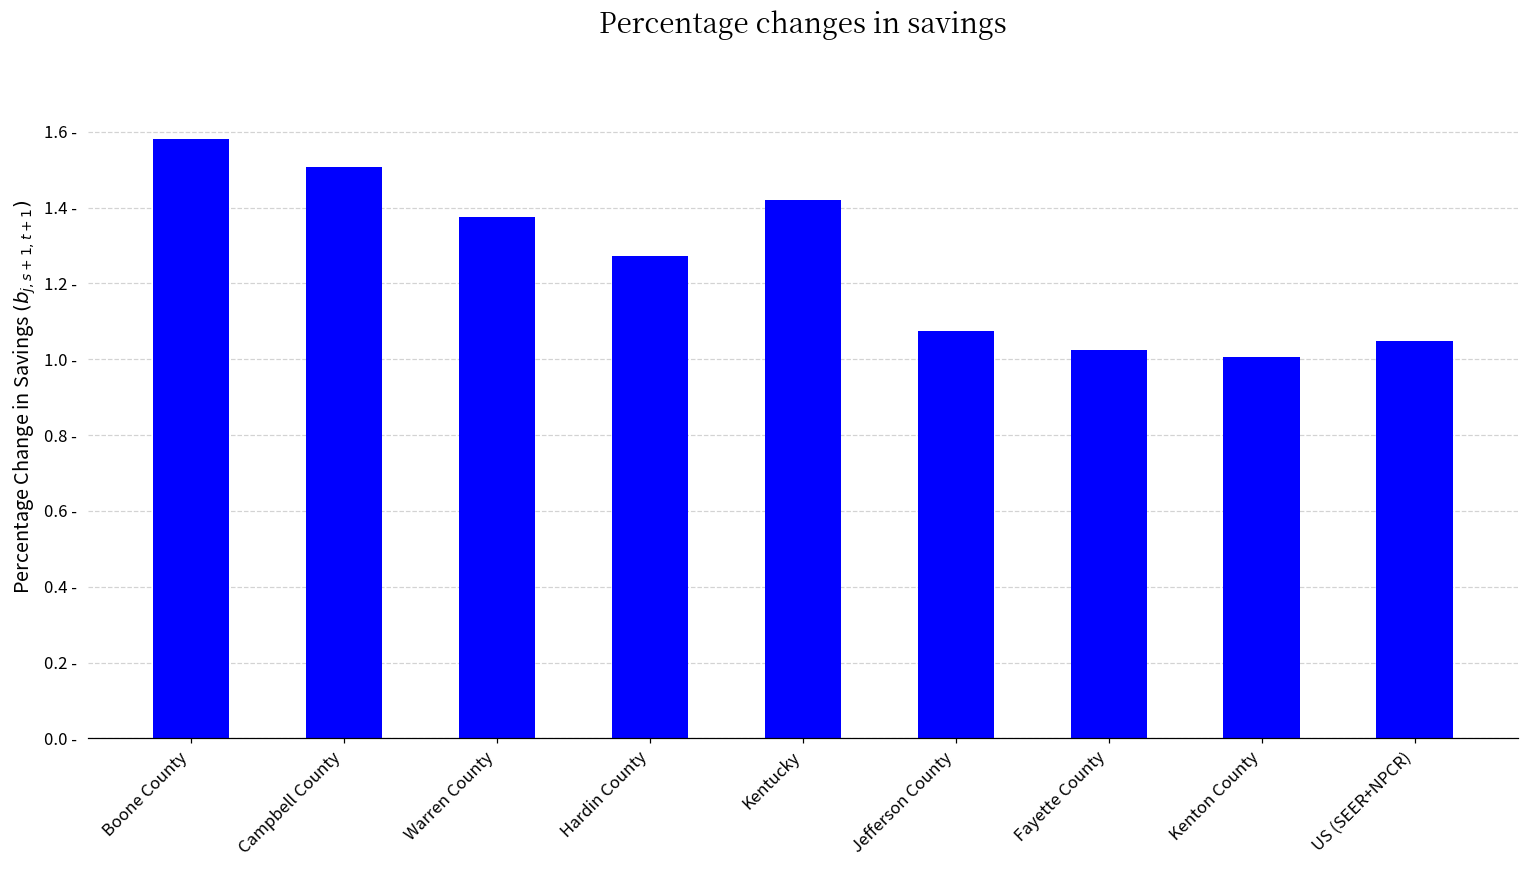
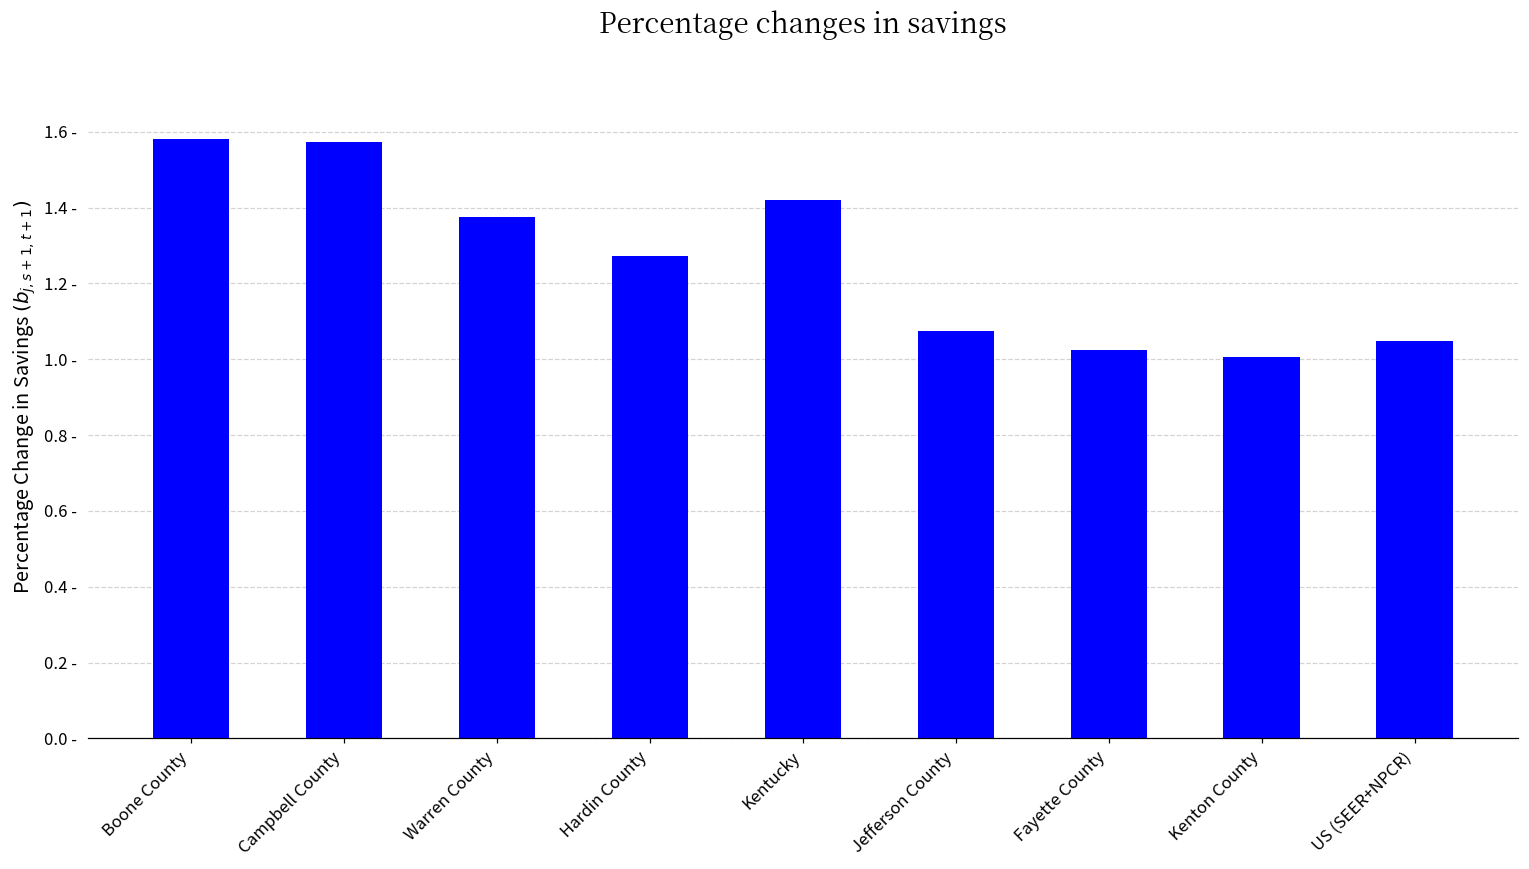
  {
    "Boone County": "1.58 -",
-   "Campbell County": "1.51 -",
+   "Campbell County": "1.57 -",
    "Warren County": "1.38 -",
    "Hardin County": "1.27 -",
    "Kentucky": "1.42 -",
    "Jefferson County": "1.07 -",
    "Fayette County": "1.02 -",
    "Kenton County": "1.01 -",
    "US (SEER+NPCR)": "1.05 -"
  }
